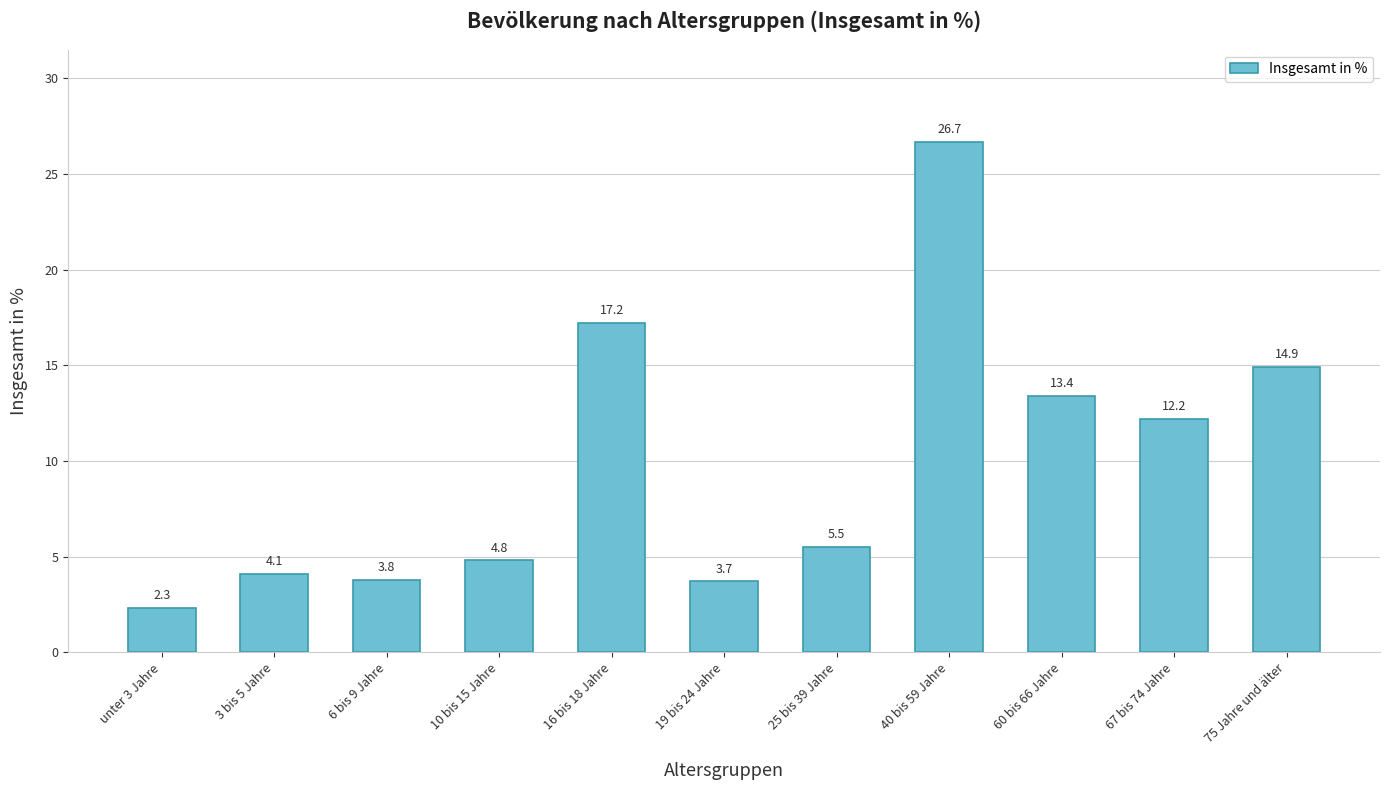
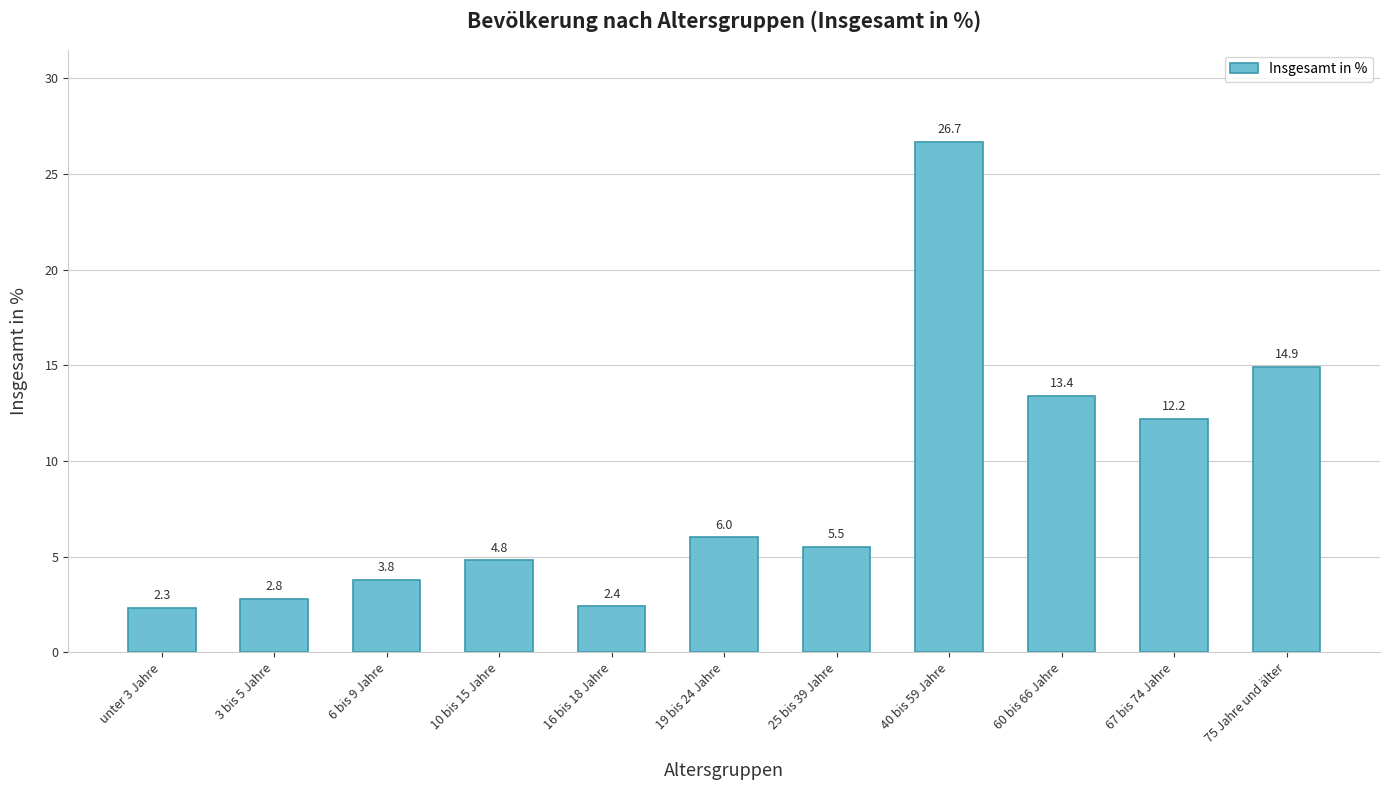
  {
    "unter 3 Jahre": 2.3,
-   "3 bis 5 Jahre": 4.1,
+   "3 bis 5 Jahre": 2.8,
    "6 bis 9 Jahre": 3.8,
    "10 bis 15 Jahre": 4.8,
-   "16 bis 18 Jahre": 17.2,
-   "19 bis 24 Jahre": 3.7,
+   "16 bis 18 Jahre": 2.4,
+   "19 bis 24 Jahre": 6.0,
    "25 bis 39 Jahre": 5.5,
    "40 bis 59 Jahre": 26.7,
    "60 bis 66 Jahre": 13.4,
    "67 bis 74 Jahre": 12.2,
    "75 Jahre und älter": 14.9
  }
